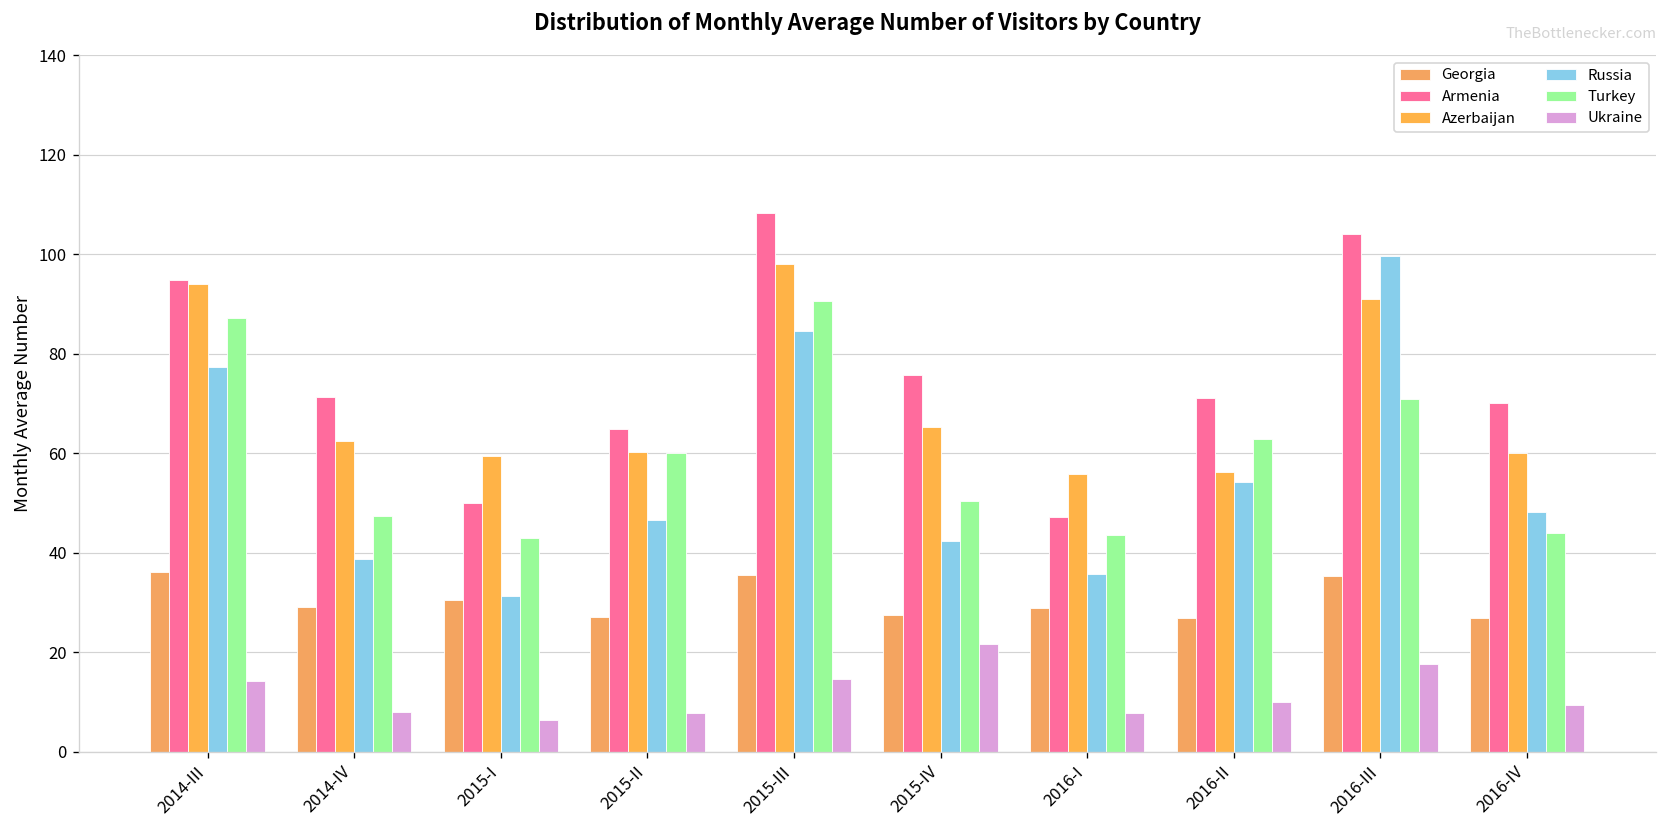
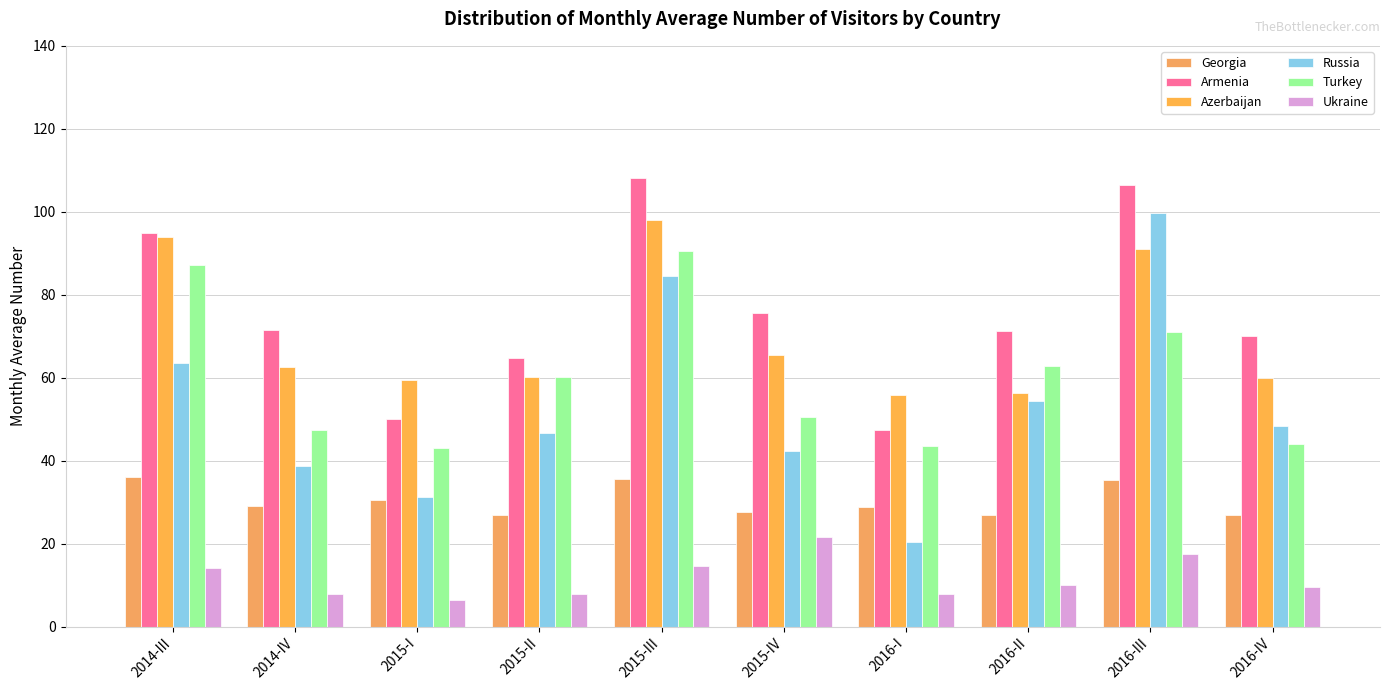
  {
    "Armenia": {
      "2014-III": 95,
      "2014-IV": 71,
      "2015-I": 50,
      "2015-II": 65,
      "2015-III": 108,
      "2015-IV": 76,
      "2016-I": 47,
      "2016-II": 71,
-     "2016-III": 104,
+     "2016-III": 106,
      "2016-IV": 70
    },
    "Russia": {
-     "2014-III": 77,
+     "2014-III": 64,
      "2014-IV": 39,
      "2015-I": 31,
      "2015-II": 47,
      "2015-III": 85,
      "2015-IV": 42,
-     "2016-I": 36,
+     "2016-I": 20,
      "2016-II": 54,
      "2016-III": 100,
      "2016-IV": 48
    },
    "Turkey": {
      "2014-III": 87,
      "2014-IV": 47,
      "2015-I": 43,
      "2015-II": 60,
      "2015-III": 91,
      "2015-IV": 50,
      "2016-I": 44,
      "2016-II": 63,
      "2016-III": 71,
      "2016-IV": 44
    },
    "Ukraine": {
      "2014-III": 14,
      "2014-IV": 8,
      "2015-I": 7,
      "2015-II": 8,
      "2015-III": 15,
      "2015-IV": 22,
      "2016-I": 8,
      "2016-II": 10,
      "2016-III": 18,
      "2016-IV": 9
    }
  }
